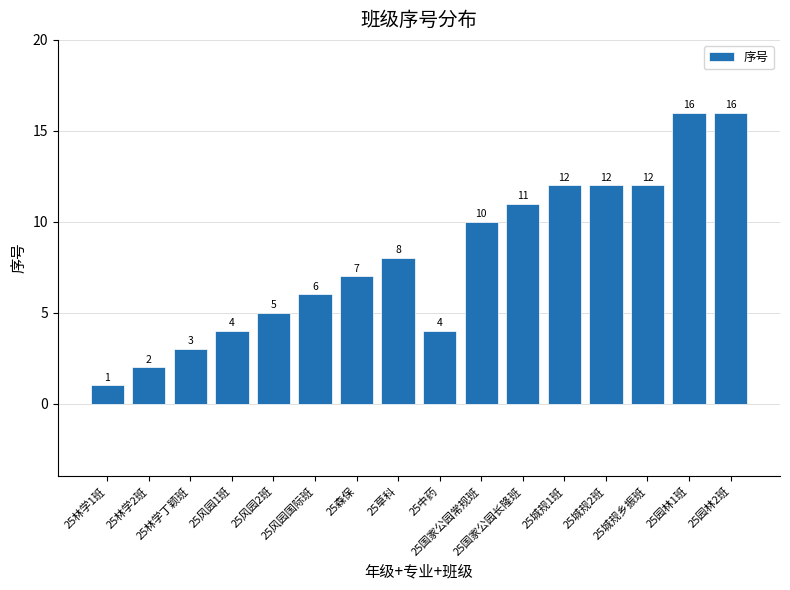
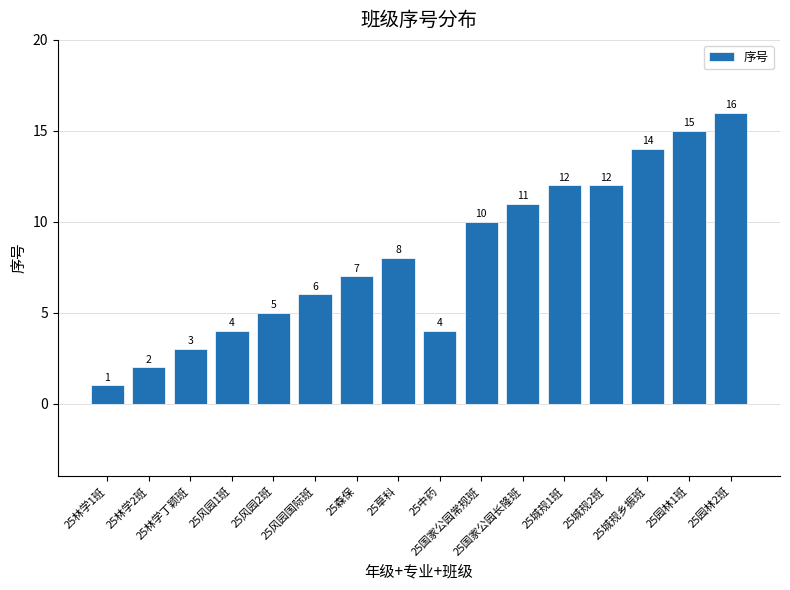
  {
    "25林学1班": 1,
    "25林学2班": 2,
    "25林学丁颖班": 3,
    "25风园1班": 4,
    "25风园2班": 5,
    "25风园国际班": 6,
    "25森保": 7,
    "25草科": 8,
    "25中药": 4,
    "25国家公园常规班": 10,
    "25国家公园长隆班": 11,
    "25城规1班": 12,
    "25城规2班": 12,
-   "25城规乡振班": 12,
-   "25园林1班": 16,
+   "25城规乡振班": 14,
+   "25园林1班": 15,
    "25园林2班": 16
  }
